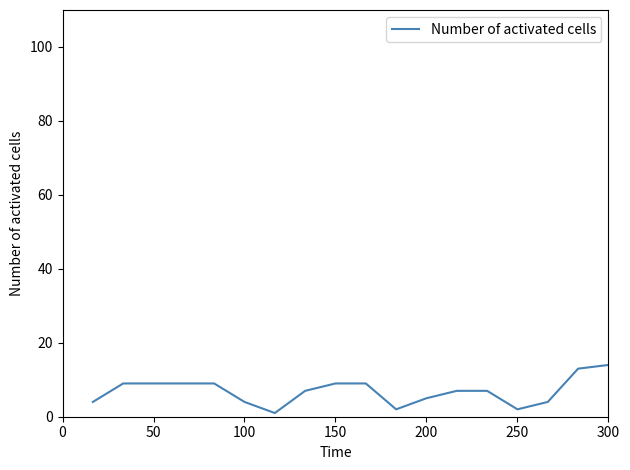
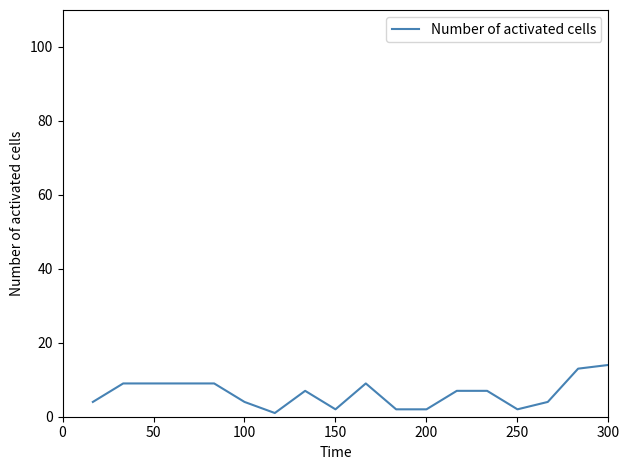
  {
    "50": 9,
    "100": 4,
-   "150": 9,
-   "200": 5,
+   "150": 2,
+   "200": 2,
    "250": 2,
    "300": 14
  }
